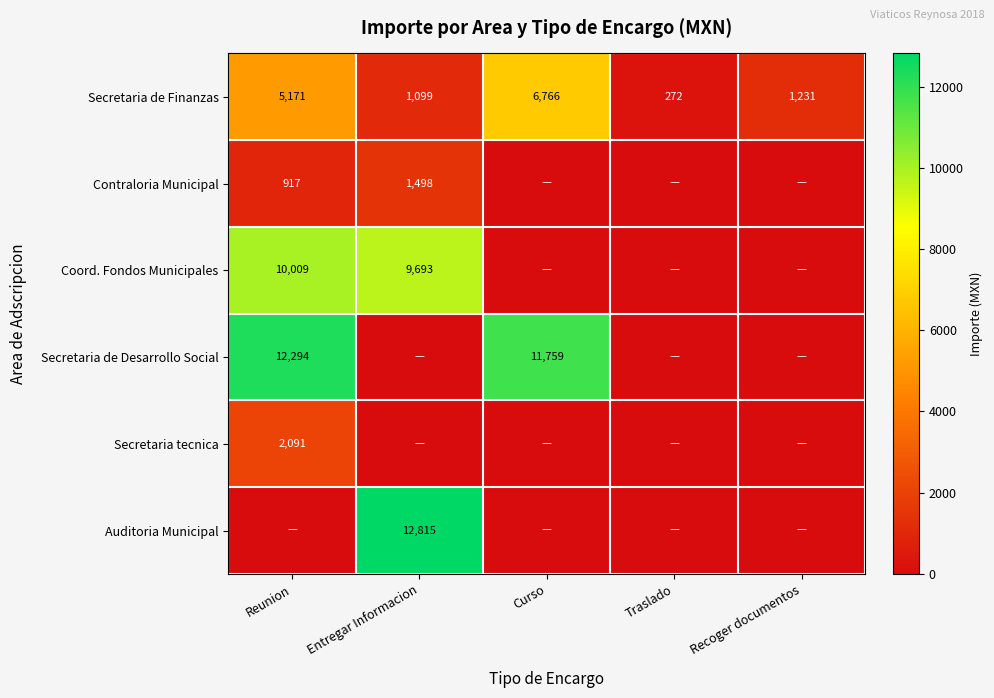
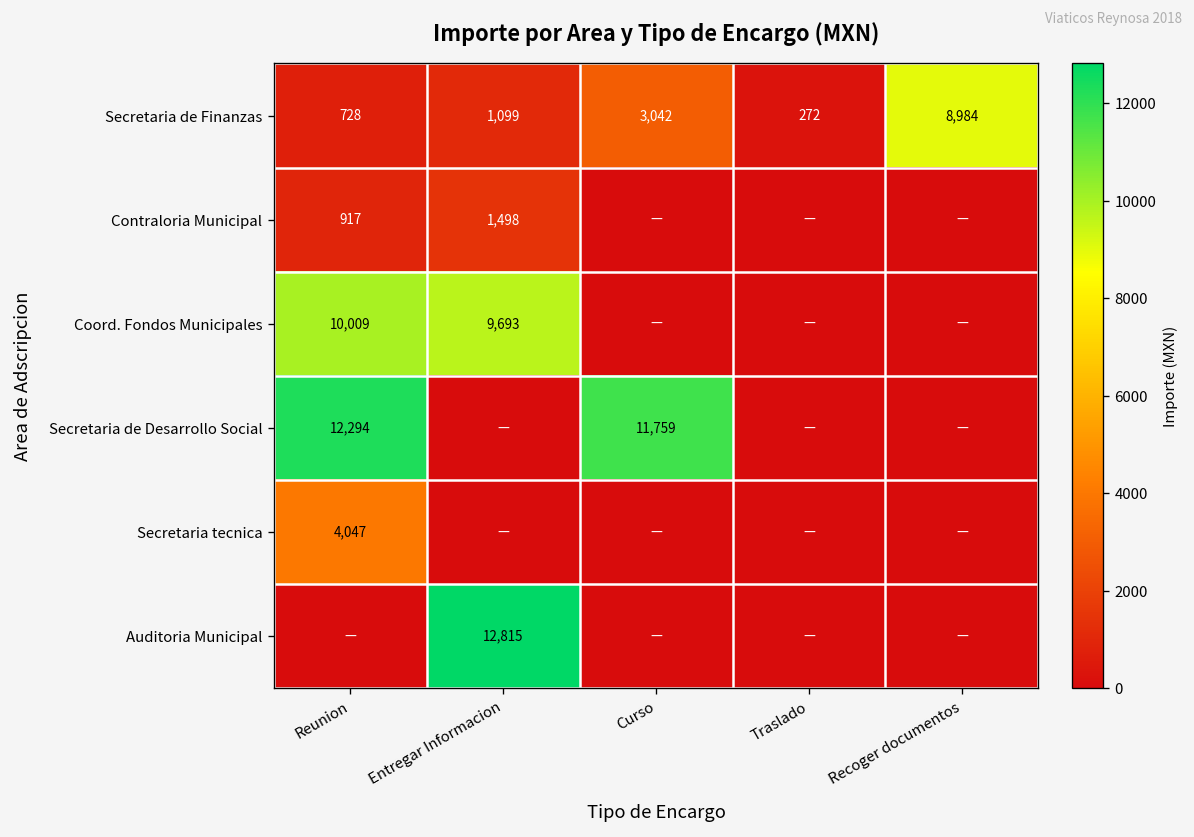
  {
    "Secretaria de Finanzas": {
-     "Reunion": "5,171",
+     "Reunion": "728",
      "Entregar Informacion": "1,099",
-     "Curso": "6,766",
+     "Curso": "3,042",
      "Traslado": "272",
-     "Recoger documentos": "1,231"
+     "Recoger documentos": "8,984"
    },
    "Contraloria Municipal": {
      "Reunion": "917",
      "Entregar Informacion": "1,498"
    },
    "Coord. Fondos Municipales": {
      "Reunion": "10,009",
      "Entregar Informacion": "9,693"
    },
    "Secretaria de Desarrollo Social": {
      "Reunion": "12,294",
      "Curso": "11,759"
    },
    "Secretaria tecnica": {
-     "Reunion": "2,091"
+     "Reunion": "4,047"
    },
    "Auditoria Municipal": {
      "Entregar Informacion": "12,815"
    }
  }
